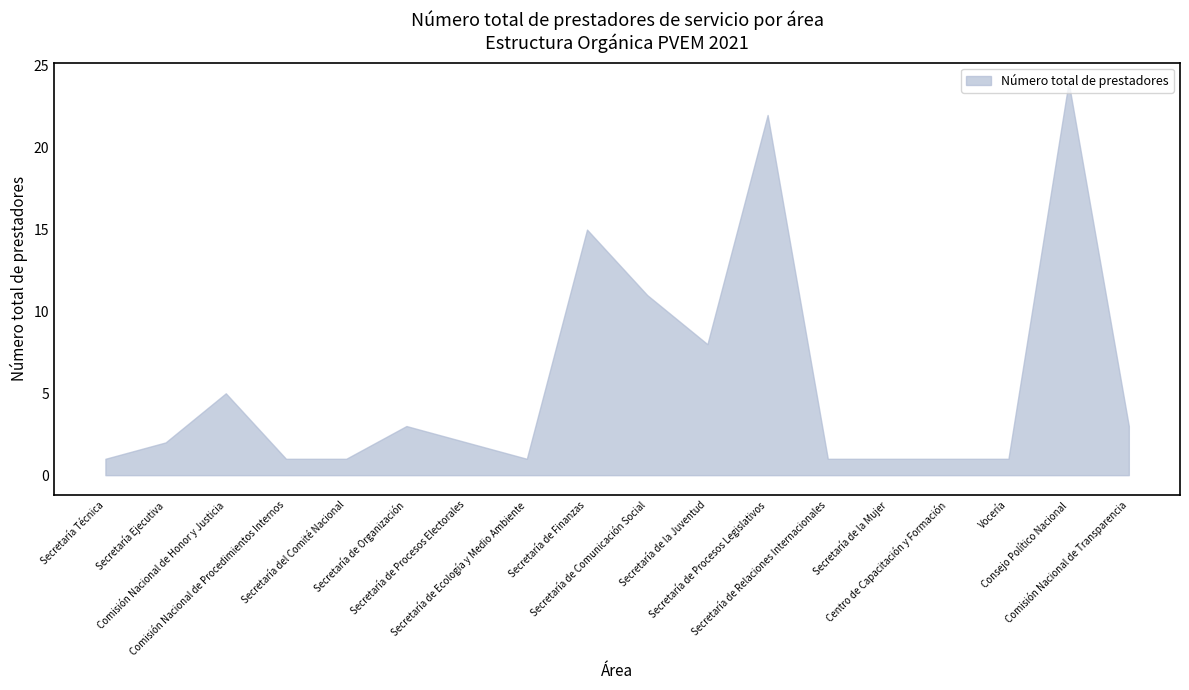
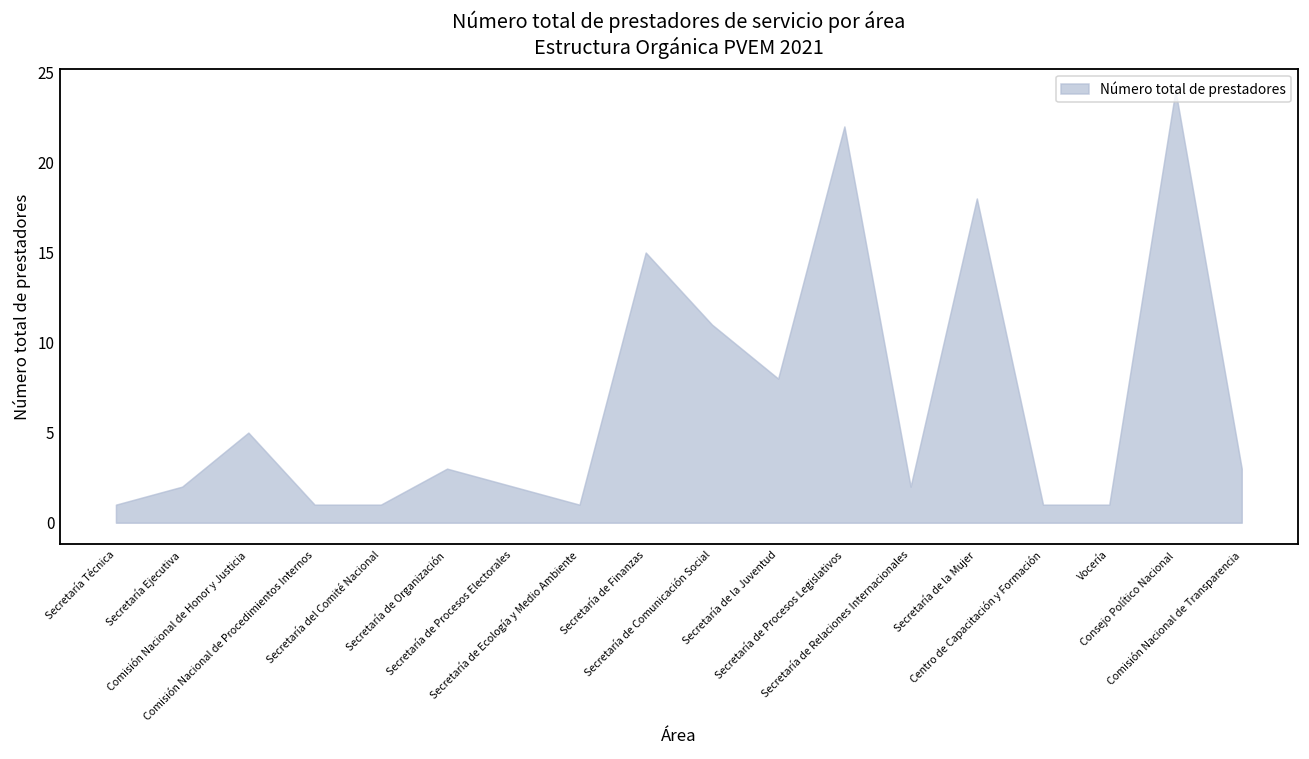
  {
    "Secretaría Técnica": 1,
    "Secretaría Ejecutiva": 2,
    "Comisión Nacional de Honor y Justicia": 5,
    "Comisión Nacional de Procedimientos Internos": 1,
    "Secretaría del Comité Nacional": 1,
    "Secretaría de Organización": 3,
    "Secretaría de Procesos Electorales": 2,
    "Secretaría de Ecología y Medio Ambiente": 1,
    "Secretaría de Finanzas": 15,
    "Secretaría de Comunicación Social": 11,
    "Secretaría de la Juventud": 8,
    "Secretaría de Procesos Legislativos": 22,
-   "Secretaría de Relaciones Internacionales": 1,
-   "Secretaría de la Mujer": 1,
+   "Secretaría de Relaciones Internacionales": 2,
+   "Secretaría de la Mujer": 18,
    "Centro de Capacitación y Formación": 1,
    "Vocería": 1,
    "Comisión Nacional de Transparencia": 3
  }
